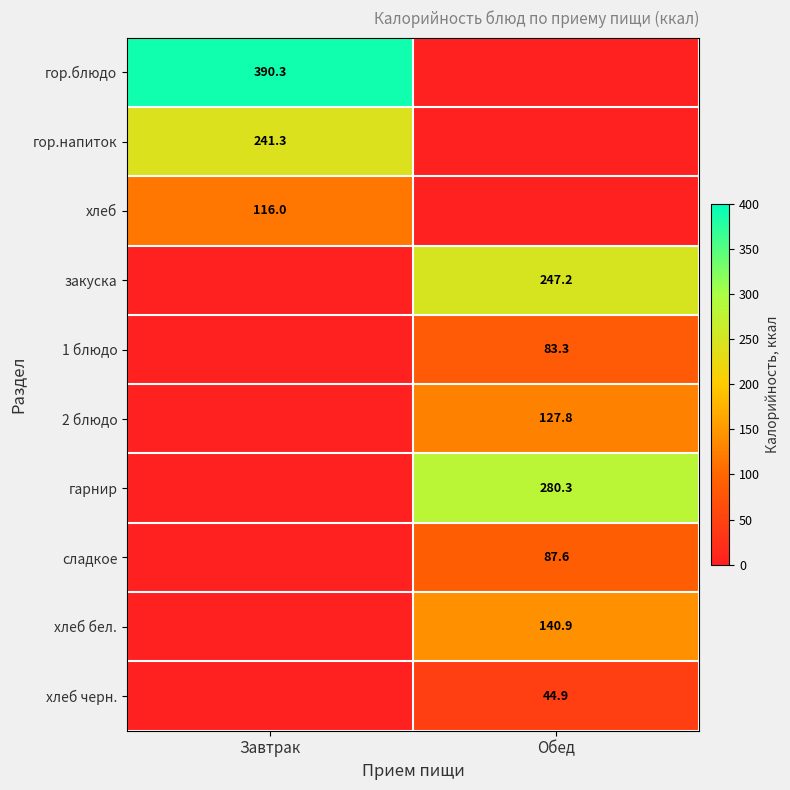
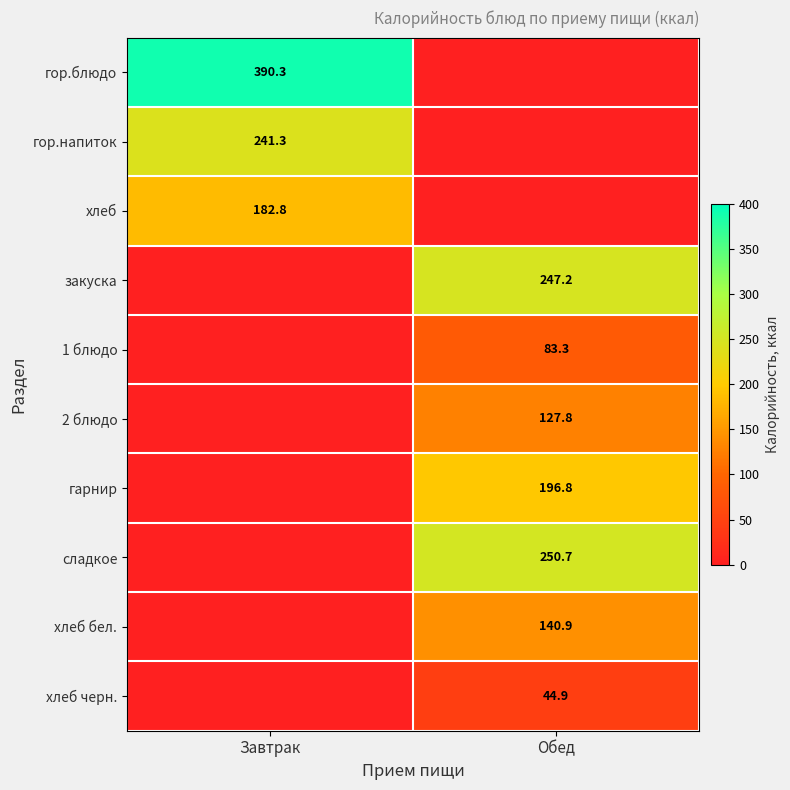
  {
    "гор.блюдо": {
      "Завтрак": 390.3
    },
    "гор.напиток": {
      "Завтрак": 241.3
    },
    "хлеб": {
-     "Завтрак": 116.0
+     "Завтрак": 182.8
    },
    "закуска": {
      "Обед": 247.2
    },
    "1 блюдо": {
      "Обед": 83.3
    },
    "2 блюдо": {
      "Обед": 127.8
    },
    "гарнир": {
-     "Обед": 280.3
+     "Обед": 196.8
    },
    "сладкое": {
-     "Обед": 87.6
+     "Обед": 250.7
    },
    "хлеб бел.": {
      "Обед": 140.9
    },
    "хлеб черн.": {
      "Обед": 44.9
    }
  }
